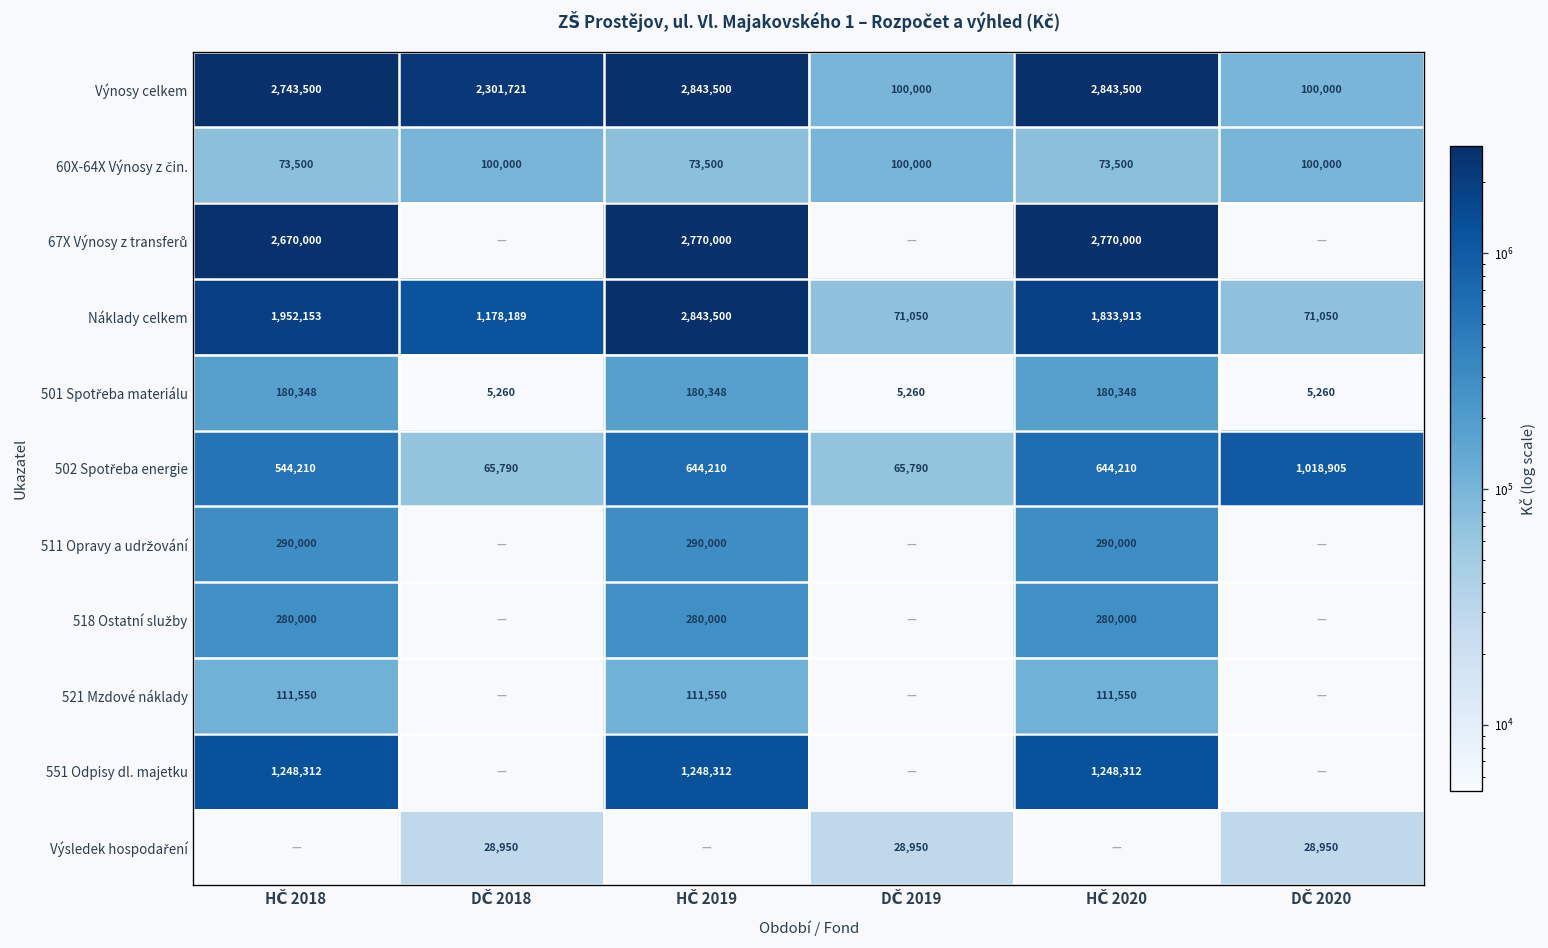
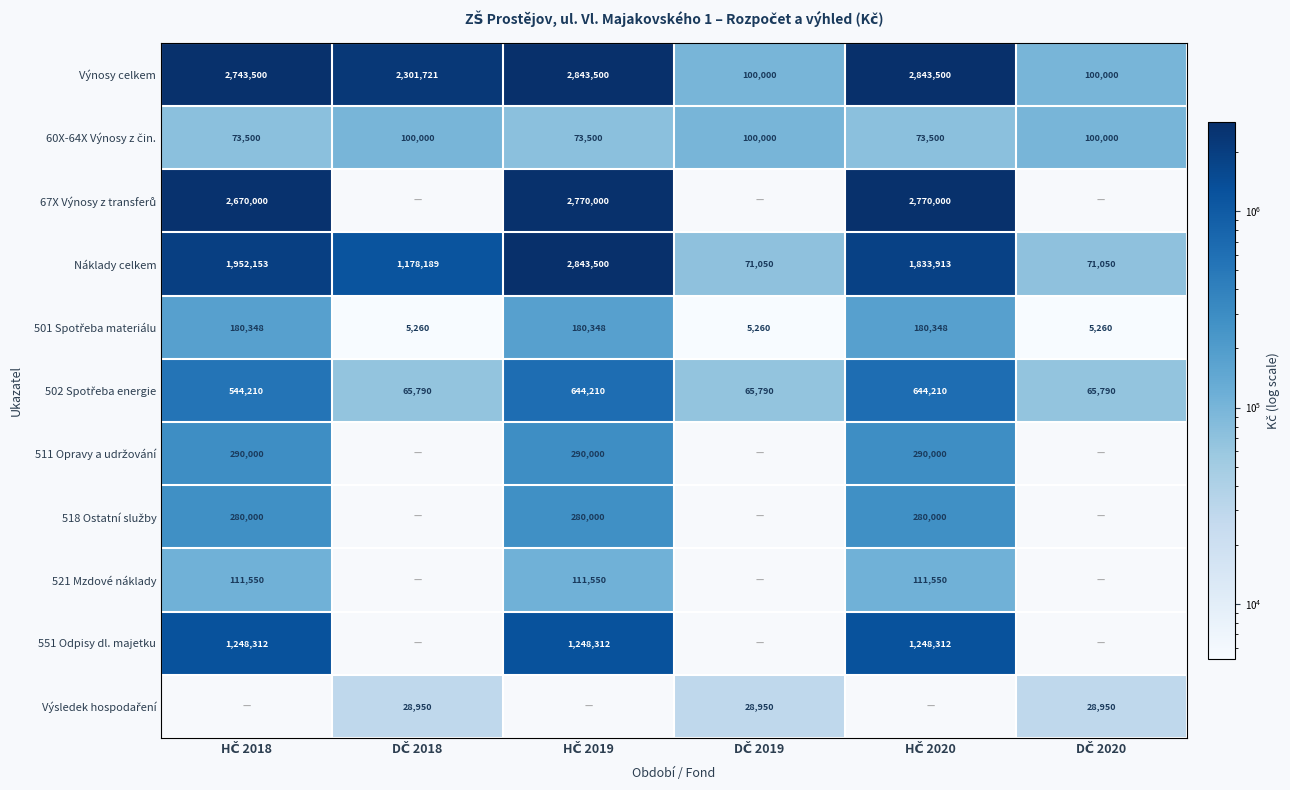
  {
    "Výnosy celkem": {
      "HČ 2018": "2,743,500",
      "DČ 2018": "2,301,721",
      "HČ 2019": "2,843,500",
      "DČ 2019": "100,000",
      "HČ 2020": "2,843,500",
      "DČ 2020": "100,000"
    },
    "60X-64X Výnosy z čin.": {
      "HČ 2018": "73,500",
      "DČ 2018": "100,000",
      "HČ 2019": "73,500",
      "DČ 2019": "100,000",
      "HČ 2020": "73,500",
      "DČ 2020": "100,000"
    },
    "67X Výnosy z transferů": {
      "HČ 2018": "2,670,000",
      "HČ 2019": "2,770,000",
      "HČ 2020": "2,770,000"
    },
    "Náklady celkem": {
      "HČ 2018": "1,952,153",
      "DČ 2018": "1,178,189",
      "HČ 2019": "2,843,500",
      "DČ 2019": "71,050",
      "HČ 2020": "1,833,913",
      "DČ 2020": "71,050"
    },
    "501 Spotřeba materiálu": {
      "HČ 2018": "180,348",
      "DČ 2018": "5,260",
      "HČ 2019": "180,348",
      "DČ 2019": "5,260",
      "HČ 2020": "180,348",
      "DČ 2020": "5,260"
    },
    "502 Spotřeba energie": {
      "HČ 2018": "544,210",
      "DČ 2018": "65,790",
      "HČ 2019": "644,210",
      "DČ 2019": "65,790",
      "HČ 2020": "644,210",
-     "DČ 2020": "1,018,905"
+     "DČ 2020": "65,790"
    },
    "511 Opravy a udržování": {
      "HČ 2018": "290,000",
      "HČ 2019": "290,000",
      "HČ 2020": "290,000"
    },
    "518 Ostatní služby": {
      "HČ 2018": "280,000",
      "HČ 2019": "280,000",
      "HČ 2020": "280,000"
    },
    "521 Mzdové náklady": {
      "HČ 2018": "111,550",
      "HČ 2019": "111,550",
      "HČ 2020": "111,550"
    },
    "551 Odpisy dl. majetku": {
      "HČ 2018": "1,248,312",
      "HČ 2019": "1,248,312",
      "HČ 2020": "1,248,312"
    },
    "Výsledek hospodaření": {
      "DČ 2018": "28,950",
      "DČ 2019": "28,950",
      "DČ 2020": "28,950"
    }
  }
